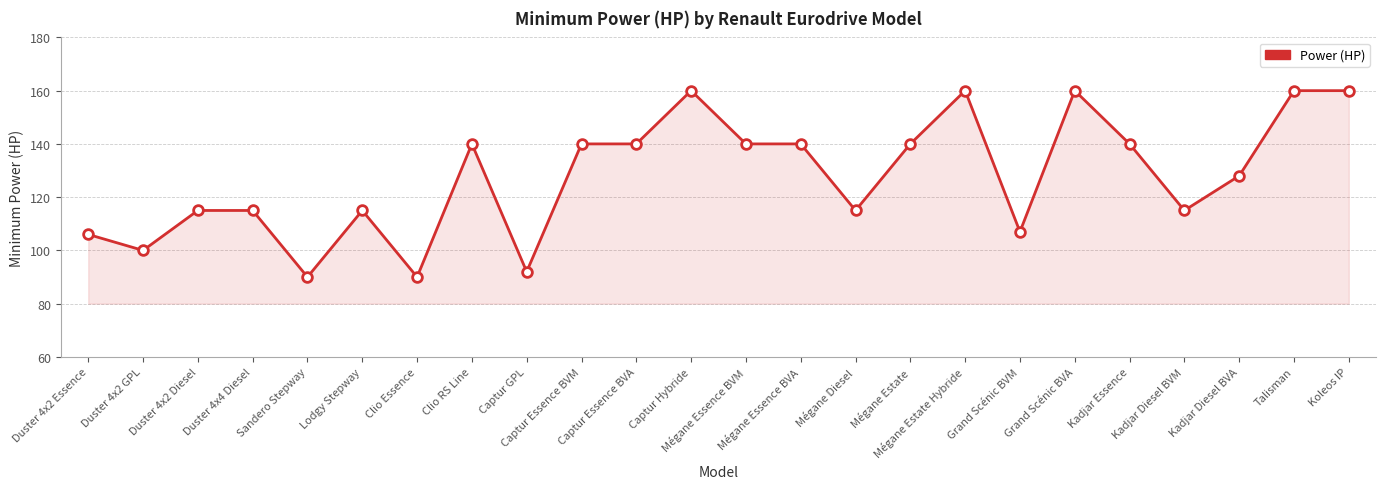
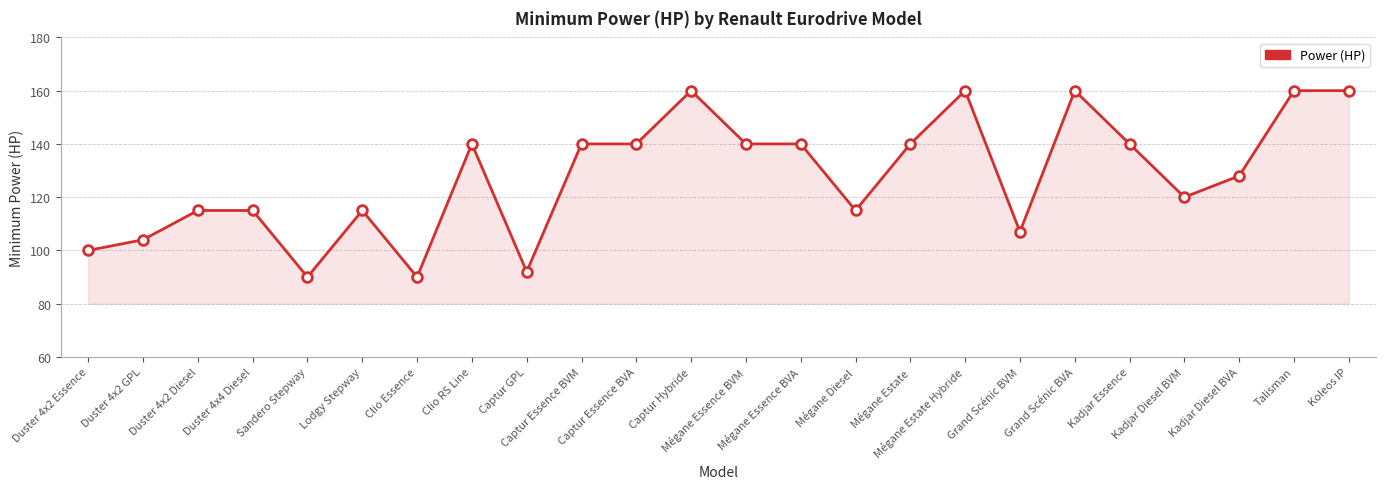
  {
-   "Duster 4x2 Essence": 106,
-   "Duster 4x2 GPL": 100,
+   "Duster 4x2 Essence": 100,
+   "Duster 4x2 GPL": 104,
    "Duster 4x2 Diesel": 115,
    "Duster 4x4 Diesel": 115,
    "Sandero Stepway": 90,
    "Lodgy Stepway": 115,
    "Clio Essence": 90,
    "Clio RS Line": 140,
    "Captur GPL": 92,
    "Captur Essence BVM": 140,
    "Captur Essence BVA": 140,
    "Captur Hybride": 160,
    "Mégane Essence BVM": 140,
    "Mégane Essence BVA": 140,
    "Mégane Diesel": 115,
    "Mégane Estate": 140,
    "Mégane Estate Hybride": 160,
    "Grand Scénic BVM": 107,
    "Grand Scénic BVA": 160,
    "Kadjar Essence": 140,
-   "Kadjar Diesel BVM": 115,
+   "Kadjar Diesel BVM": 120,
    "Kadjar Diesel BVA": 128,
    "Talisman": 160,
    "Koleos IP": 160
  }
